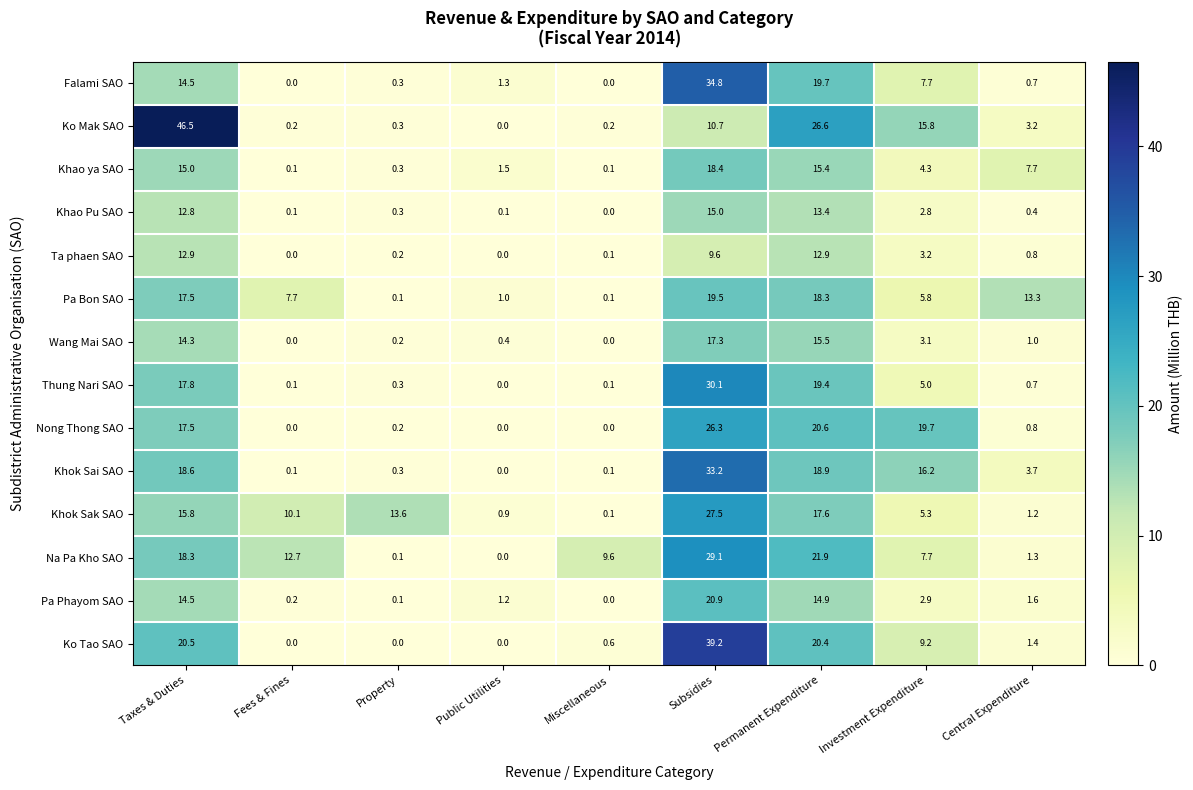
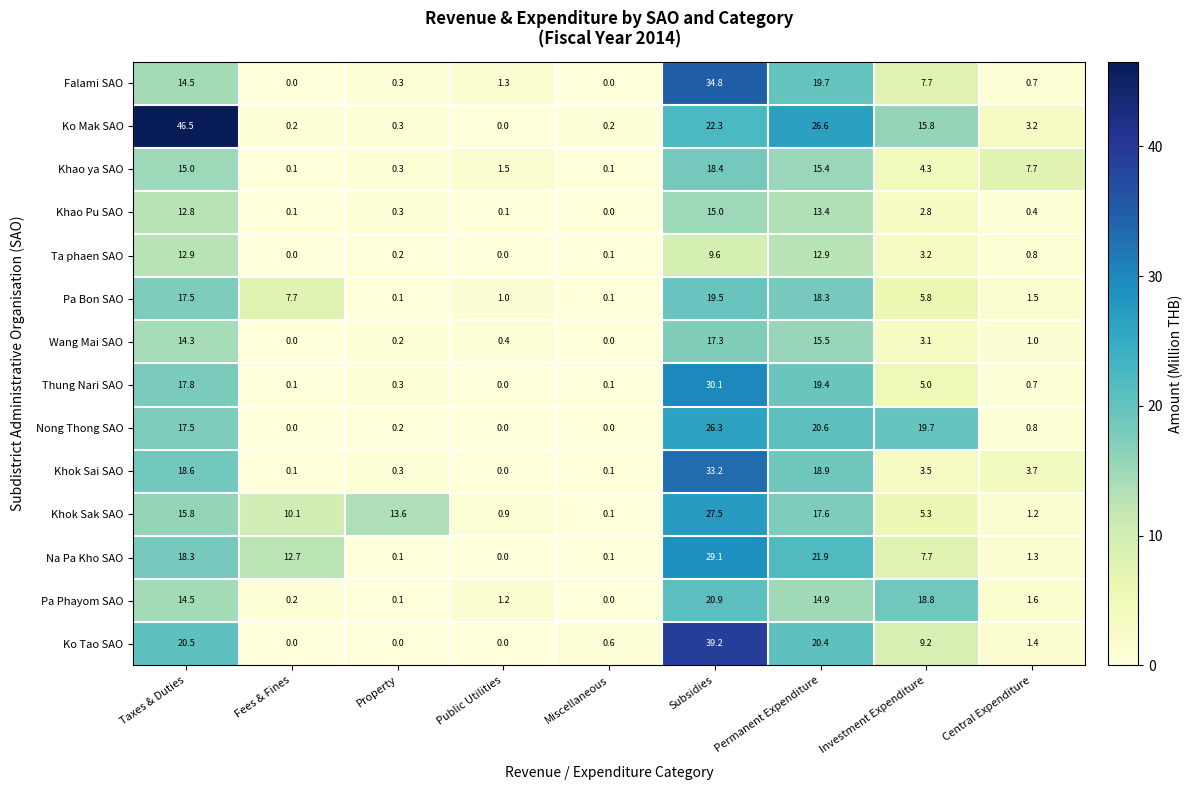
  {
    "Falami SAO": {
      "Taxes & Duties": 14.5,
      "Fees & Fines": 0.0,
      "Property": 0.3,
      "Public Utilities": 1.3,
      "Miscellaneous": 0.0,
      "Subsidies": 34.8,
      "Permanent Expenditure": 19.7,
      "Investment Expenditure": 7.7,
      "Central Expenditure": 0.7
    },
    "Ko Mak SAO": {
      "Taxes & Duties": 46.5,
      "Fees & Fines": 0.2,
      "Property": 0.3,
      "Public Utilities": 0.0,
      "Miscellaneous": 0.2,
-     "Subsidies": 10.7,
+     "Subsidies": 22.3,
      "Permanent Expenditure": 26.6,
      "Investment Expenditure": 15.8,
      "Central Expenditure": 3.2
    },
    "Khao ya SAO": {
      "Taxes & Duties": 15.0,
      "Fees & Fines": 0.1,
      "Property": 0.3,
      "Public Utilities": 1.5,
      "Miscellaneous": 0.1,
      "Subsidies": 18.4,
      "Permanent Expenditure": 15.4,
      "Investment Expenditure": 4.3,
      "Central Expenditure": 7.7
    },
    "Khao Pu SAO": {
      "Taxes & Duties": 12.8,
      "Fees & Fines": 0.1,
      "Property": 0.3,
      "Public Utilities": 0.1,
      "Miscellaneous": 0.0,
      "Subsidies": 15.0,
      "Permanent Expenditure": 13.4,
      "Investment Expenditure": 2.8,
      "Central Expenditure": 0.4
    },
    "Ta phaen SAO": {
      "Taxes & Duties": 12.9,
      "Fees & Fines": 0.0,
      "Property": 0.2,
      "Public Utilities": 0.0,
      "Miscellaneous": 0.1,
      "Subsidies": 9.6,
      "Permanent Expenditure": 12.9,
      "Investment Expenditure": 3.2,
      "Central Expenditure": 0.8
    },
    "Pa Bon SAO": {
      "Taxes & Duties": 17.5,
      "Fees & Fines": 7.7,
      "Property": 0.1,
      "Public Utilities": 1.0,
      "Miscellaneous": 0.1,
      "Subsidies": 19.5,
      "Permanent Expenditure": 18.3,
      "Investment Expenditure": 5.8,
-     "Central Expenditure": 13.3
+     "Central Expenditure": 1.5
    },
    "Wang Mai SAO": {
      "Taxes & Duties": 14.3,
      "Fees & Fines": 0.0,
      "Property": 0.2,
      "Public Utilities": 0.4,
      "Miscellaneous": 0.0,
      "Subsidies": 17.3,
      "Permanent Expenditure": 15.5,
      "Investment Expenditure": 3.1,
      "Central Expenditure": 1.0
    },
    "Thung Nari SAO": {
      "Taxes & Duties": 17.8,
      "Fees & Fines": 0.1,
      "Property": 0.3,
      "Public Utilities": 0.0,
      "Miscellaneous": 0.1,
      "Subsidies": 30.1,
      "Permanent Expenditure": 19.4,
      "Investment Expenditure": 5.0,
      "Central Expenditure": 0.7
    },
    "Nong Thong SAO": {
      "Taxes & Duties": 17.5,
      "Fees & Fines": 0.0,
      "Property": 0.2,
      "Public Utilities": 0.0,
      "Miscellaneous": 0.0,
      "Subsidies": 26.3,
      "Permanent Expenditure": 20.6,
      "Investment Expenditure": 19.7,
      "Central Expenditure": 0.8
    },
    "Khok Sai SAO": {
      "Taxes & Duties": 18.6,
      "Fees & Fines": 0.1,
      "Property": 0.3,
      "Public Utilities": 0.0,
      "Miscellaneous": 0.1,
      "Subsidies": 33.2,
      "Permanent Expenditure": 18.9,
-     "Investment Expenditure": 16.2,
+     "Investment Expenditure": 3.5,
      "Central Expenditure": 3.7
    },
    "Khok Sak SAO": {
      "Taxes & Duties": 15.8,
      "Fees & Fines": 10.1,
      "Property": 13.6,
      "Public Utilities": 0.9,
      "Miscellaneous": 0.1,
      "Subsidies": 27.5,
      "Permanent Expenditure": 17.6,
      "Investment Expenditure": 5.3,
      "Central Expenditure": 1.2
    },
    "Na Pa Kho SAO": {
      "Taxes & Duties": 18.3,
      "Fees & Fines": 12.7,
      "Property": 0.1,
      "Public Utilities": 0.0,
-     "Miscellaneous": 9.6,
+     "Miscellaneous": 0.1,
      "Subsidies": 29.1,
      "Permanent Expenditure": 21.9,
      "Investment Expenditure": 7.7,
      "Central Expenditure": 1.3
    },
    "Pa Phayom SAO": {
      "Taxes & Duties": 14.5,
      "Fees & Fines": 0.2,
      "Property": 0.1,
      "Public Utilities": 1.2,
      "Miscellaneous": 0.0,
      "Subsidies": 20.9,
      "Permanent Expenditure": 14.9,
-     "Investment Expenditure": 2.9,
+     "Investment Expenditure": 18.8,
      "Central Expenditure": 1.6
    },
    "Ko Tao SAO": {
      "Taxes & Duties": 20.5,
      "Fees & Fines": 0.0,
      "Property": 0.0,
      "Public Utilities": 0.0,
      "Miscellaneous": 0.6,
      "Subsidies": 39.2,
      "Permanent Expenditure": 20.4,
      "Investment Expenditure": 9.2,
      "Central Expenditure": 1.4
    }
  }
